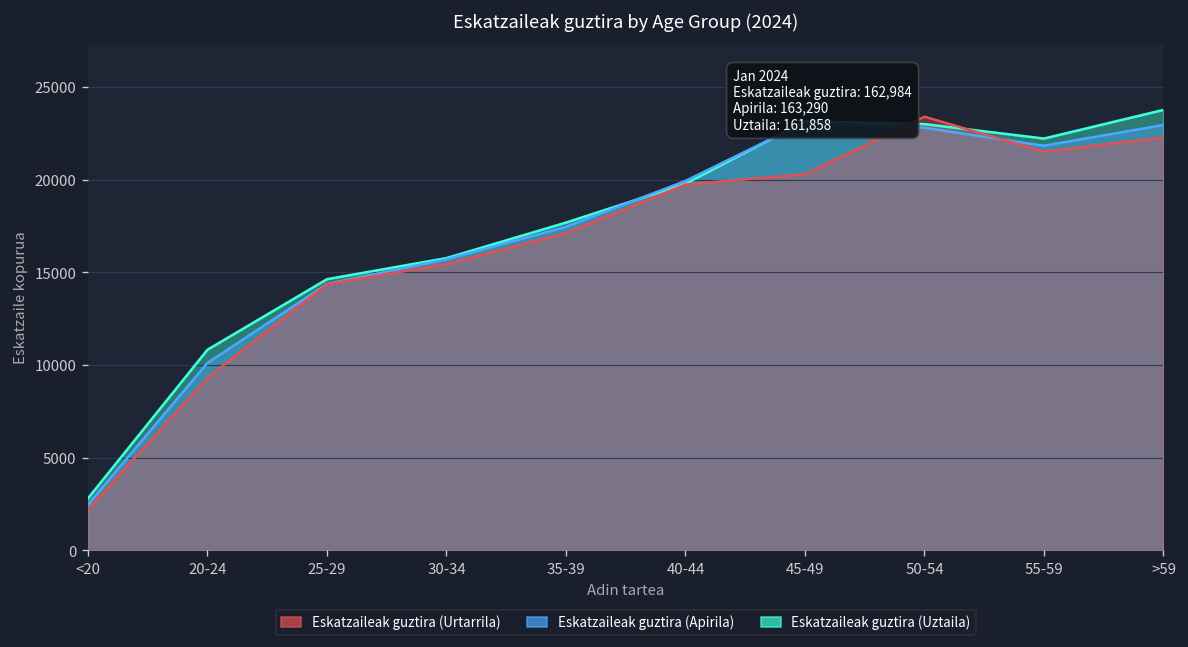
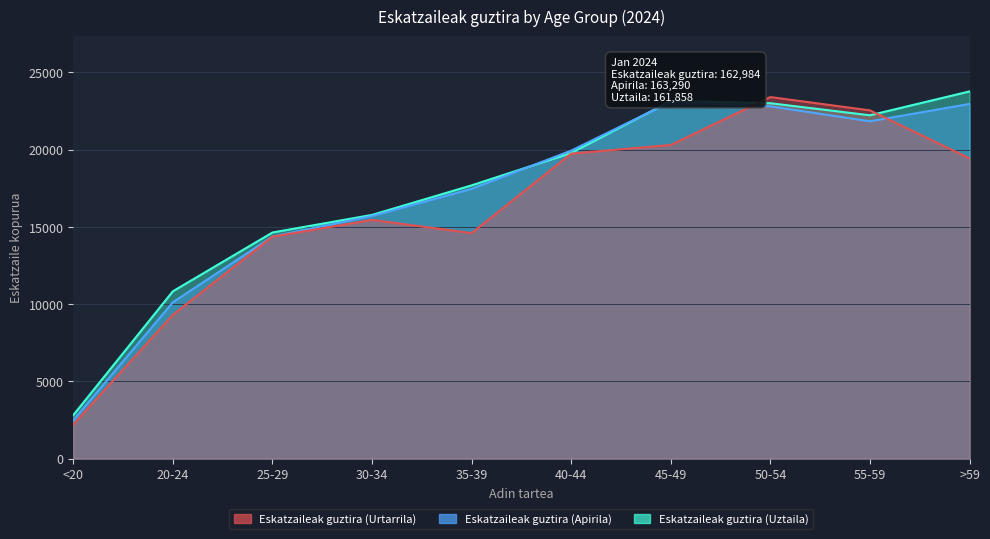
  {
    "Eskatzaileak guztira (Urtarrila)": {
      "<20": 2200,
      "20-24": 9300,
      "30-34": 15500,
-     "35-39": 17100,
+     "35-39": 14600,
      "45-49": 20300,
      "50-54": 23400,
-     "55-59": 21500,
-     ">59": 22300
+     "55-59": 22500,
+     ">59": 19400
    }
  }
